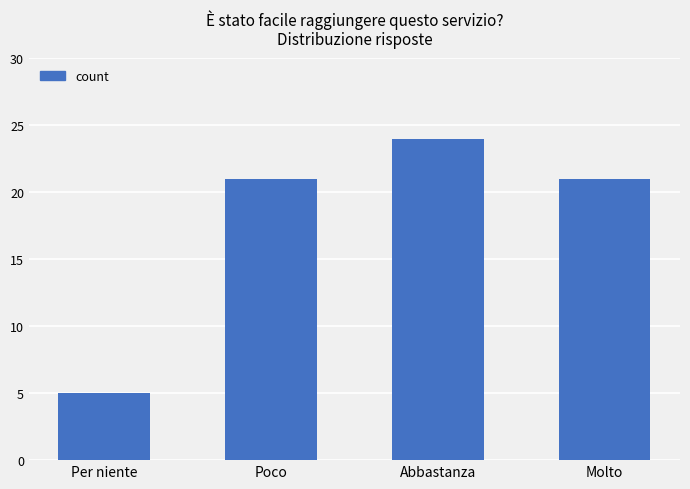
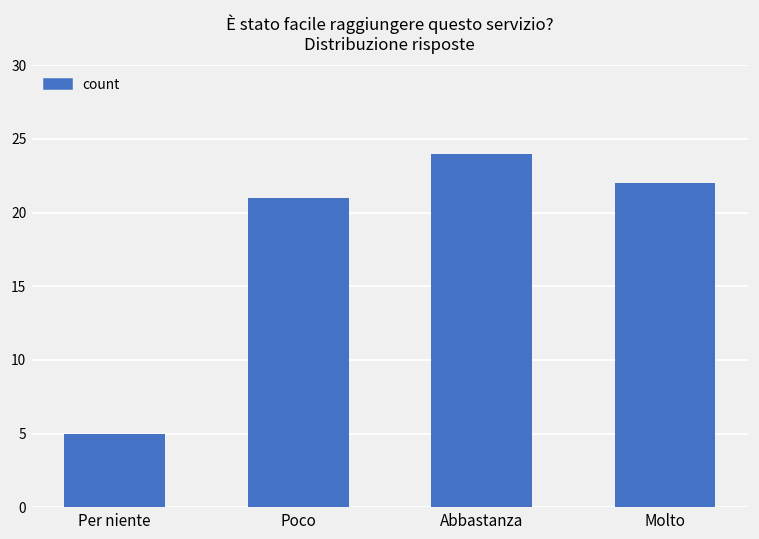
  {
    "Per niente": 5,
    "Poco": 21,
    "Abbastanza": 24,
-   "Molto": 21
+   "Molto": 22
  }
